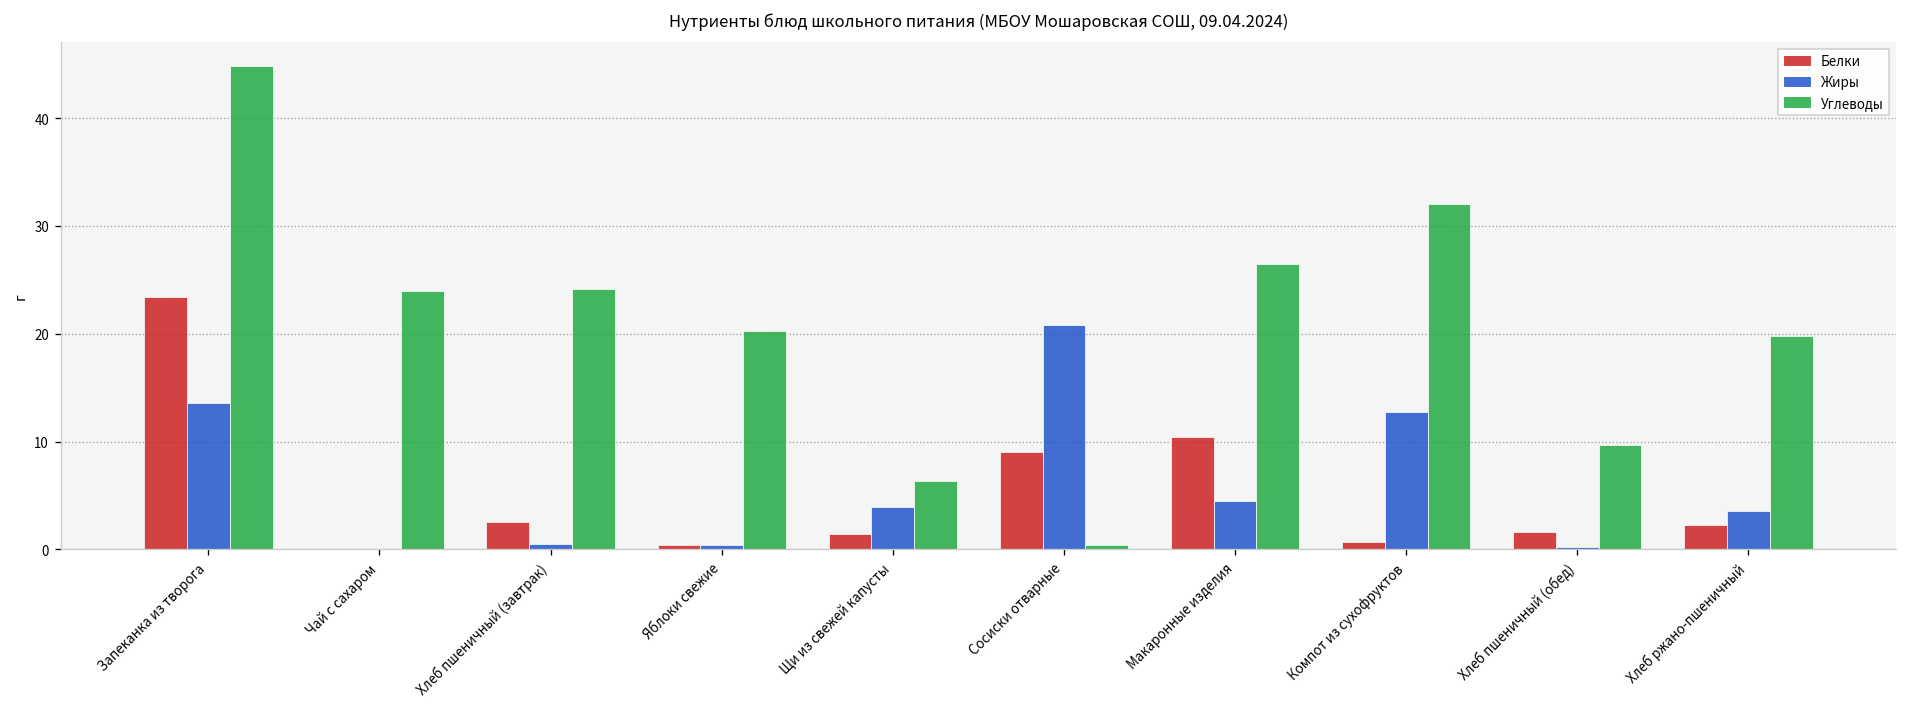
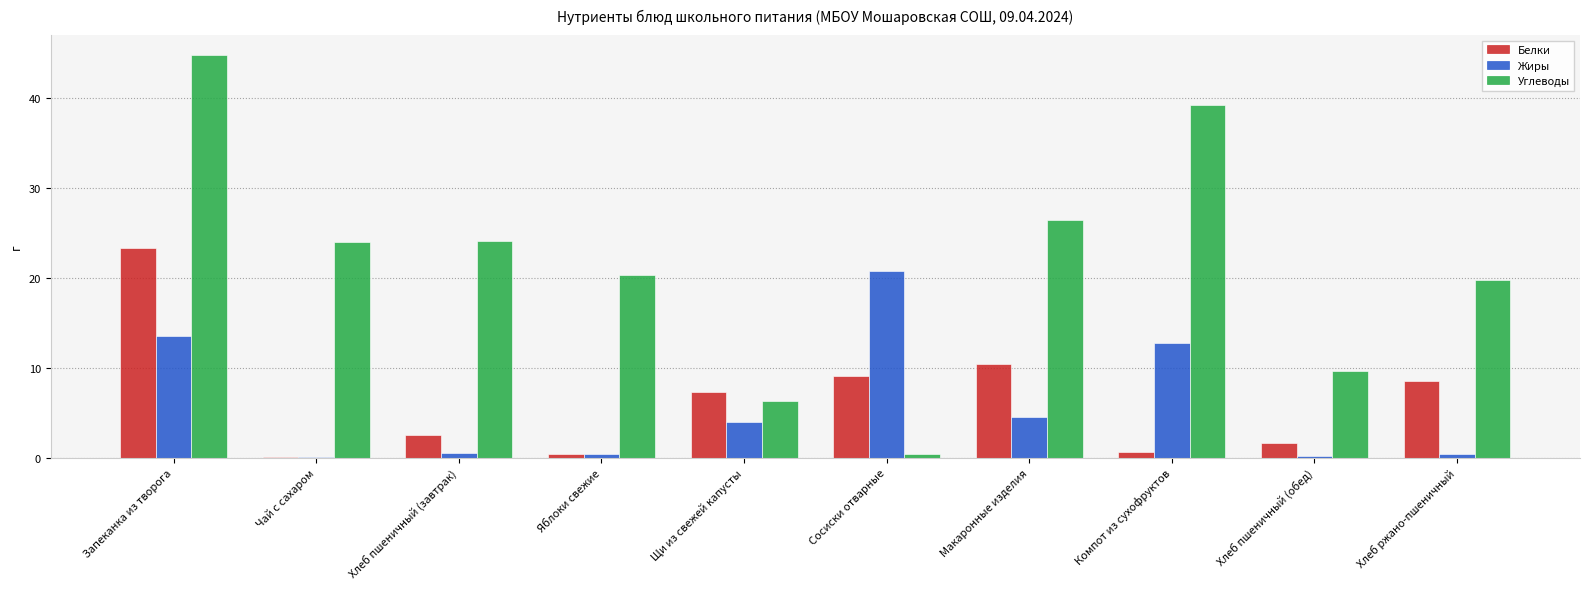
  {
    "Белки": {
      "Запеканка из творога": 23,
      "Хлеб пшеничный (завтрак)": 3,
      "Яблоки свежие": 0,
-     "Щи из свежей капусты": 1,
+     "Щи из свежей капусты": 7,
      "Сосиски отварные": 9,
      "Макаронные изделия": 10,
      "Компот из сухофруктов": 1,
      "Хлеб пшеничный (обед)": 2,
-     "Хлеб ржано-пшеничный": 2
+     "Хлеб ржано-пшеничный": 9
    },
    "Жиры": {
      "Запеканка из творога": 14,
      "Хлеб пшеничный (завтрак)": 1,
      "Яблоки свежие": 0,
      "Щи из свежей капусты": 4,
      "Сосиски отварные": 21,
      "Макаронные изделия": 5,
      "Компот из сухофруктов": 13,
-     "Хлеб ржано-пшеничный": 4
+     "Хлеб ржано-пшеничный": 0
    },
    "Углеводы": {
      "Запеканка из творога": 45,
      "Чай с сахаром": 24,
      "Хлеб пшеничный (завтрак)": 24,
      "Яблоки свежие": 20,
      "Щи из свежей капусты": 6,
      "Сосиски отварные": 0,
      "Макаронные изделия": 26,
-     "Компот из сухофруктов": 32,
+     "Компот из сухофруктов": 39,
      "Хлеб пшеничный (обед)": 10,
      "Хлеб ржано-пшеничный": 20
    }
  }
